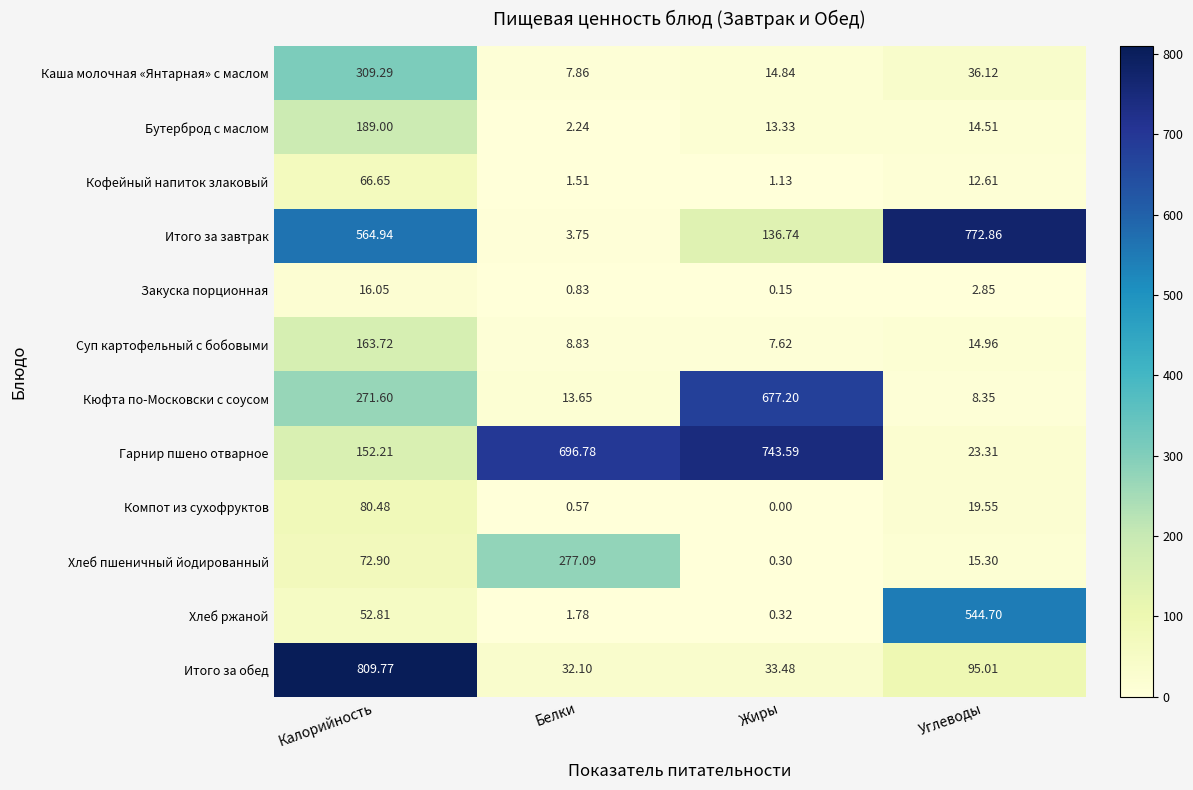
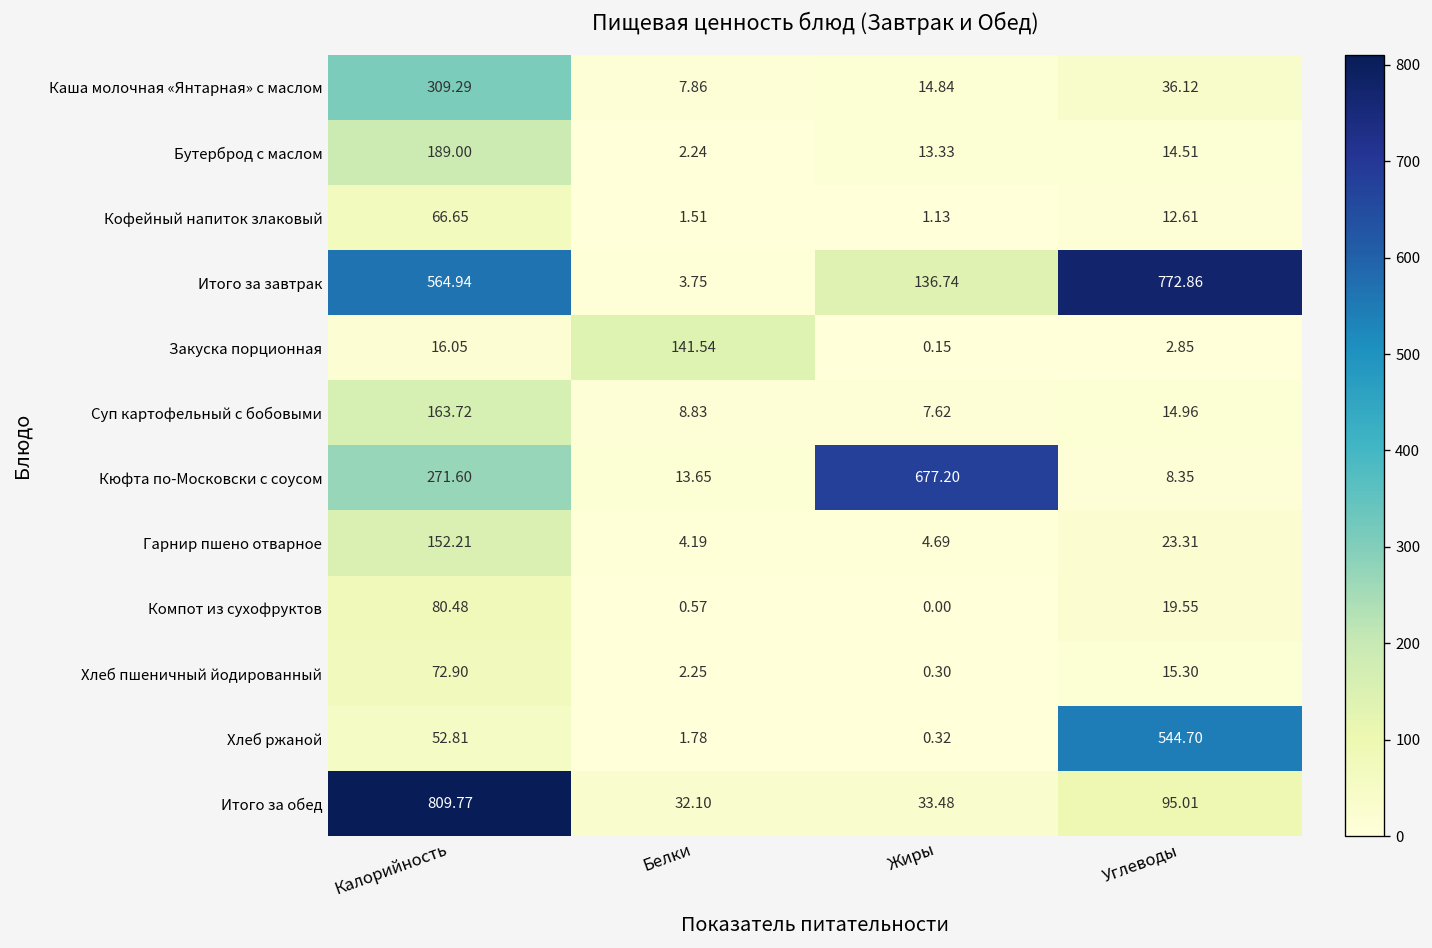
  {
    "Каша молочная «Янтарная» с маслом": {
      "Калорийность": 309.29,
      "Белки": 7.86,
      "Жиры": 14.84,
      "Углеводы": 36.12
    },
    "Бутерброд с маслом": {
      "Калорийность": 189.00,
      "Белки": 2.24,
      "Жиры": 13.33,
      "Углеводы": 14.51
    },
    "Кофейный напиток злаковый": {
      "Калорийность": 66.65,
      "Белки": 1.51,
      "Жиры": 1.13,
      "Углеводы": 12.61
    },
    "Итого за завтрак": {
      "Калорийность": 564.94,
      "Белки": 3.75,
      "Жиры": 136.74,
      "Углеводы": 772.86
    },
    "Закуска порционная": {
      "Калорийность": 16.05,
-     "Белки": 0.83,
+     "Белки": 141.54,
      "Жиры": 0.15,
      "Углеводы": 2.85
    },
    "Суп картофельный с бобовыми": {
      "Калорийность": 163.72,
      "Белки": 8.83,
      "Жиры": 7.62,
      "Углеводы": 14.96
    },
    "Кюфта по-Московски с соусом": {
      "Калорийность": 271.60,
      "Белки": 13.65,
      "Жиры": 677.20,
      "Углеводы": 8.35
    },
    "Гарнир пшено отварное": {
      "Калорийность": 152.21,
-     "Белки": 696.78,
-     "Жиры": 743.59,
+     "Белки": 4.19,
+     "Жиры": 4.69,
      "Углеводы": 23.31
    },
    "Компот из сухофруктов": {
      "Калорийность": 80.48,
      "Белки": 0.57,
      "Жиры": 0.00,
      "Углеводы": 19.55
    },
    "Хлеб пшеничный йодированный": {
      "Калорийность": 72.90,
-     "Белки": 277.09,
+     "Белки": 2.25,
      "Жиры": 0.30,
      "Углеводы": 15.30
    },
    "Хлеб ржаной": {
      "Калорийность": 52.81,
      "Белки": 1.78,
      "Жиры": 0.32,
      "Углеводы": 544.70
    },
    "Итого за обед": {
      "Калорийность": 809.77,
      "Белки": 32.10,
      "Жиры": 33.48,
      "Углеводы": 95.01
    }
  }
